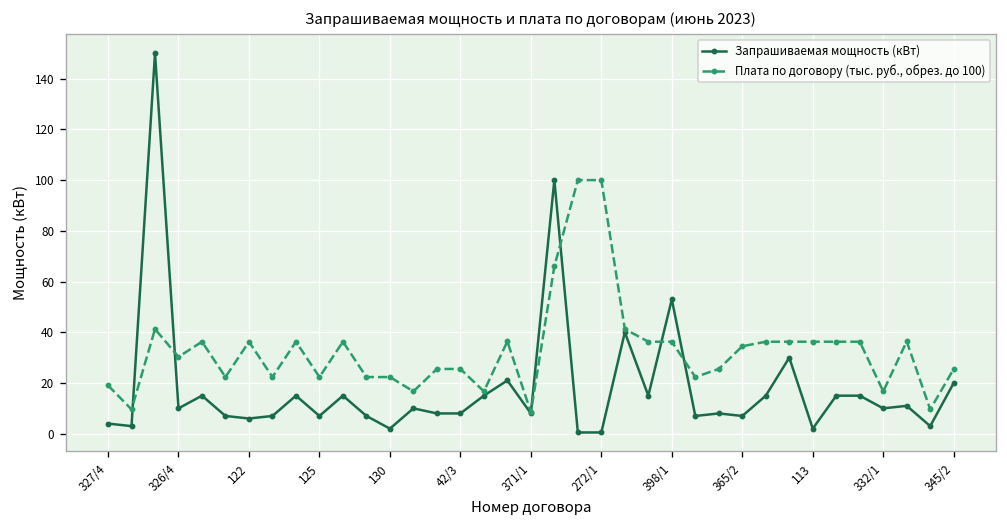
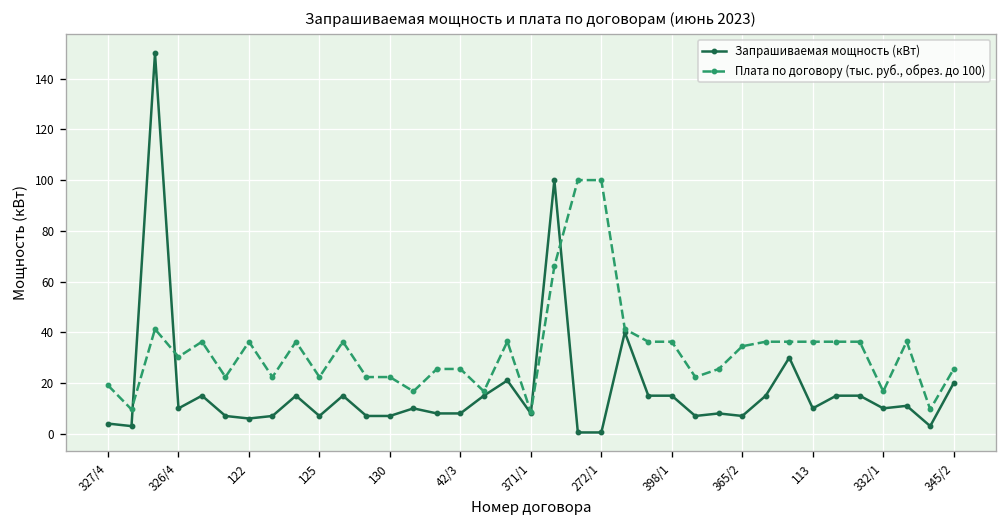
  {
    "Запрашиваемая мощность (кВт)": {
      "327/4": 4,
      "326/4": 10,
      "122": 6,
      "125": 7,
-     "130": 2,
+     "130": 7,
      "42/3": 8,
      "272/1": 1,
-     "398/1": 53,
+     "398/1": 15,
      "365/2": 7,
-     "113": 2,
+     "113": 10,
      "332/1": 10,
      "345/2": 20
    },
    "Плата по договору (тыс. руб., обрез. до 100)": {
      "327/4": 19,
      "326/4": 30,
      "122": 36,
      "125": 22,
      "130": 22,
      "42/3": 26,
      "272/1": 100,
      "398/1": 36,
      "365/2": 34,
      "113": 36,
      "332/1": 17,
      "345/2": 26
    }
  }
